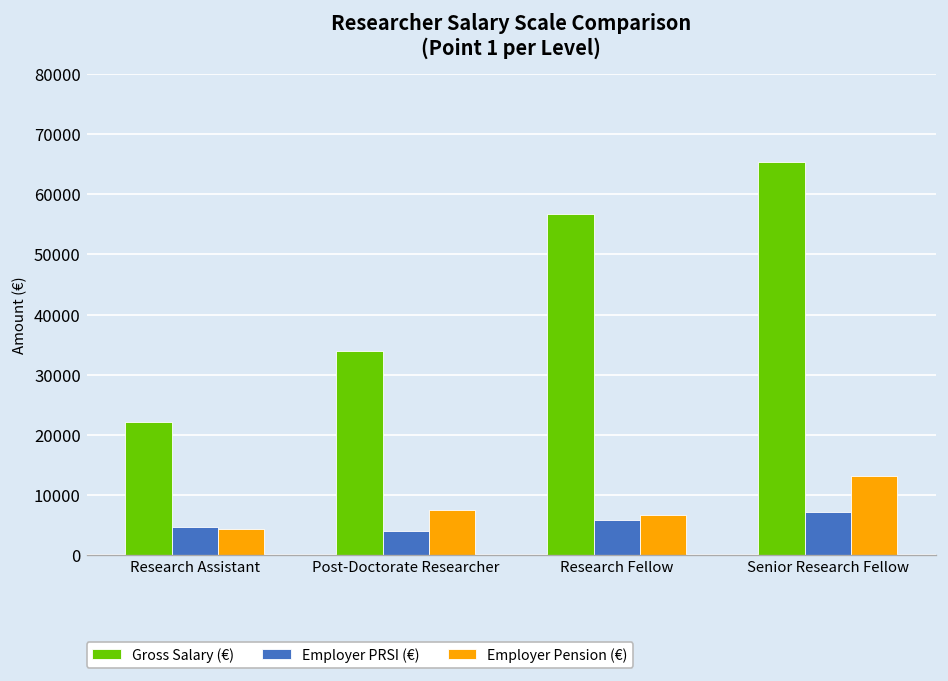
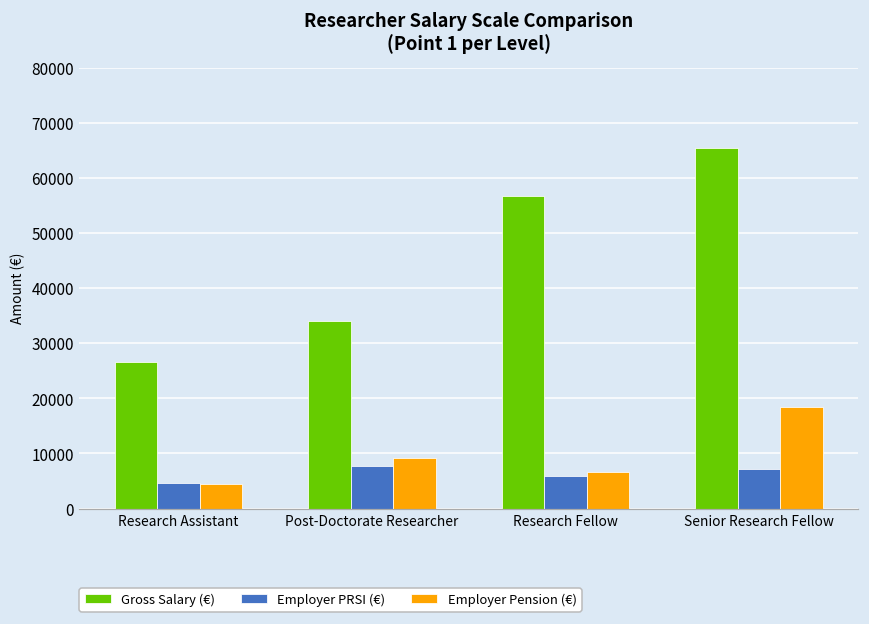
  {
    "Gross Salary (€)": {
-     "Research Assistant": 22000,
+     "Research Assistant": 27000,
      "Post-Doctorate Researcher": 34000,
      "Research Fellow": 57000,
      "Senior Research Fellow": 65000
    },
    "Employer PRSI (€)": {
      "Research Assistant": 5000,
-     "Post-Doctorate Researcher": 4000,
+     "Post-Doctorate Researcher": 8000,
      "Research Fellow": 6000,
      "Senior Research Fellow": 7000
    },
    "Employer Pension (€)": {
      "Research Assistant": 4000,
-     "Post-Doctorate Researcher": 7000,
+     "Post-Doctorate Researcher": 9000,
      "Research Fellow": 7000,
-     "Senior Research Fellow": 13000
+     "Senior Research Fellow": 18000
    }
  }
